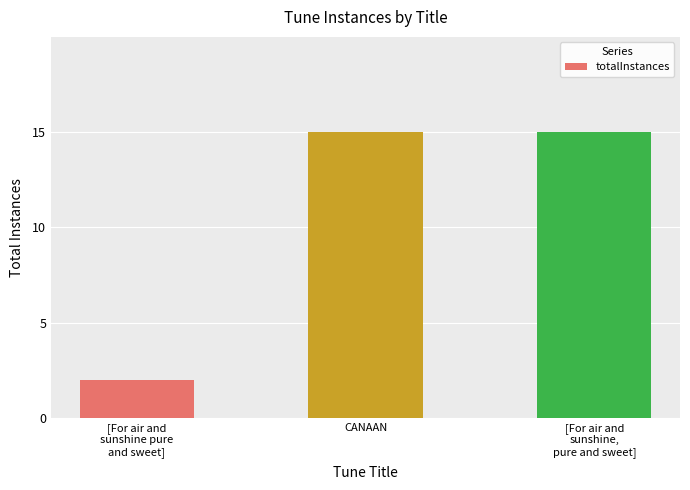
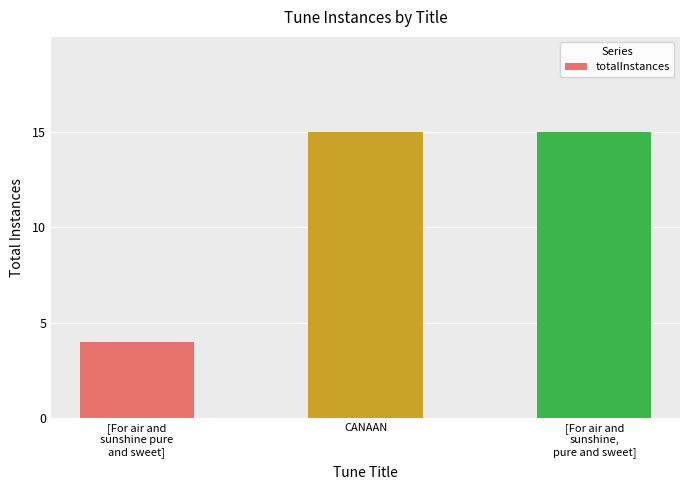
  {
-   "[For air and sunshine pure and sweet]": 2,
+   "[For air and sunshine pure and sweet]": 4,
    "CANAAN": 15,
    "[For air and sunshine, pure and sweet]": 15
  }
